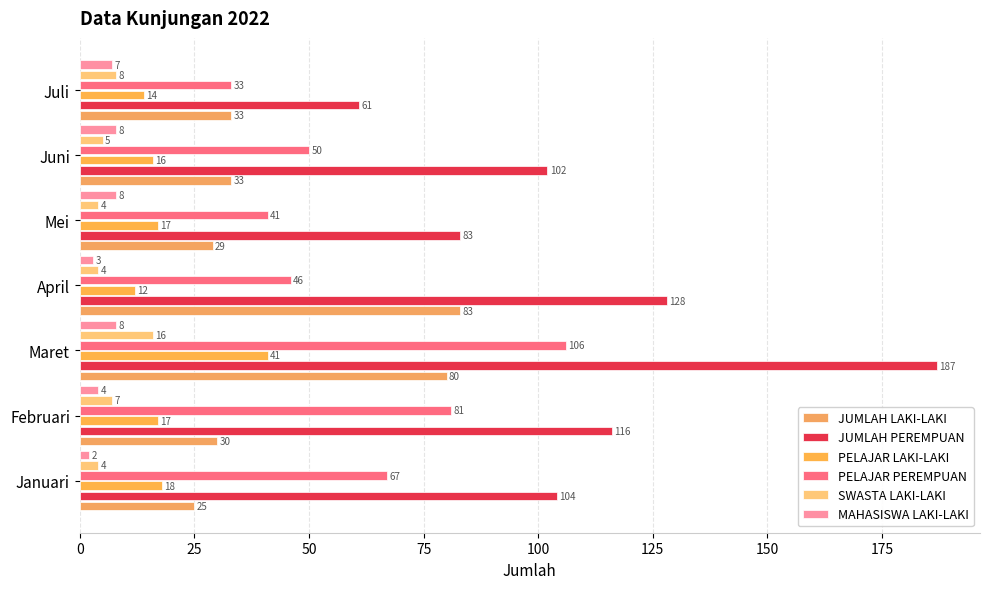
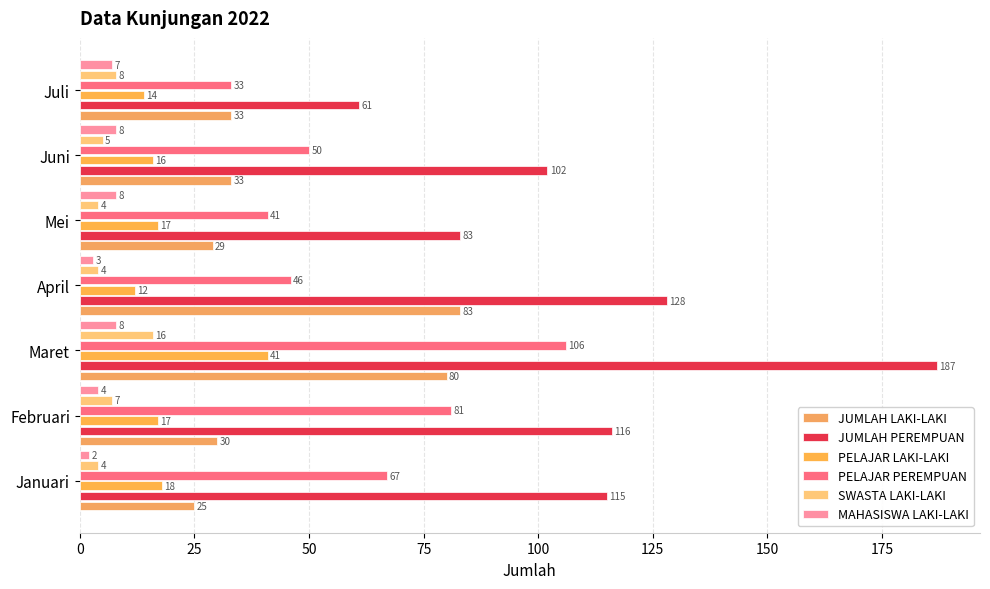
  {
    "JUMLAH PEREMPUAN": {
      "Juli": 61,
      "Juni": 102,
      "Mei": 83,
      "April": 128,
      "Maret": 187,
      "Februari": 116,
-     "Januari": 104
+     "Januari": 115
    }
  }
